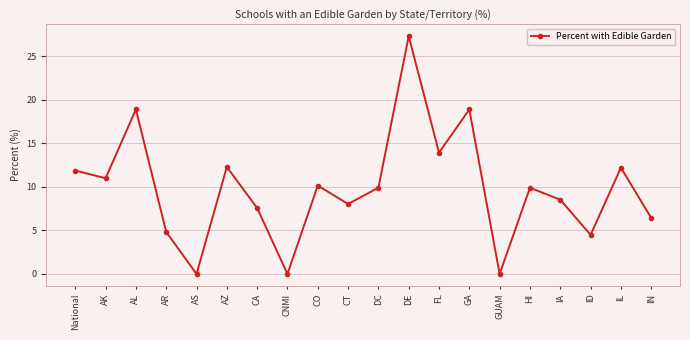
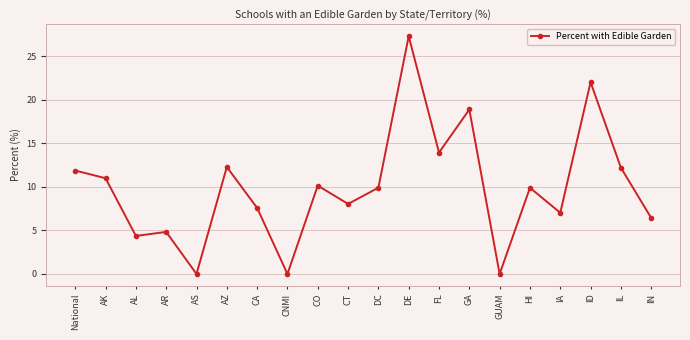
  {
    "National": 12,
    "AK": 11,
-   "AL": 19,
+   "AL": 4,
    "AR": 5,
    "AS": 0,
    "AZ": 12,
    "CA": 8,
    "CNMI": 0,
    "CO": 10,
    "CT": 8,
    "DC": 10,
    "DE": 27,
    "FL": 14,
    "GA": 19,
    "GUAM": 0,
    "HI": 10,
-   "IA": 9,
-   "ID": 4,
+   "IA": 7,
+   "ID": 22,
    "IL": 12,
    "IN": 6
  }
